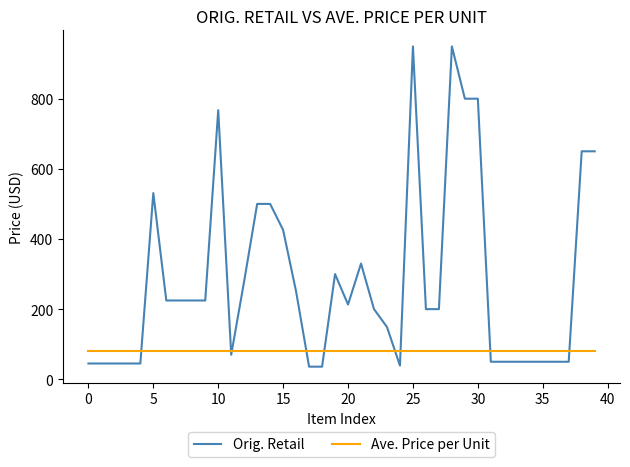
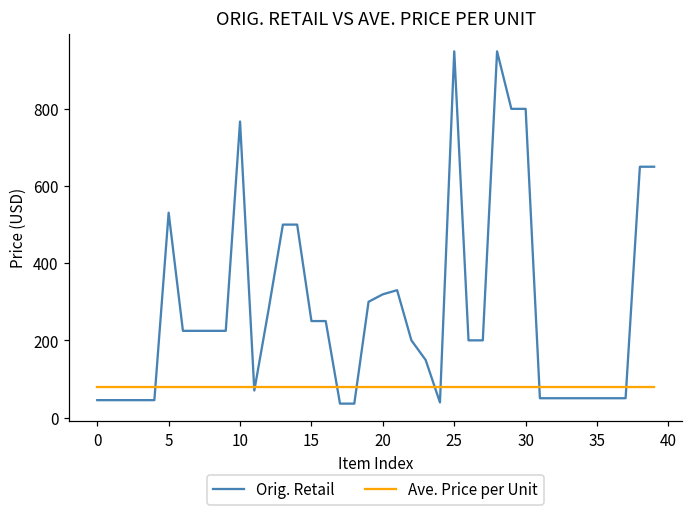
  {
    "Orig. Retail": {
      "0": 40,
      "5": 530,
      "10": 770,
-     "15": 430,
-     "20": 210,
+     "15": 250,
+     "20": 320,
      "25": 950,
      "30": 800,
      "35": 50
    },
    "Ave. Price per Unit": {
      "0": 80,
      "5": 80,
      "10": 80,
      "15": 80,
      "20": 80,
      "25": 80,
      "30": 80,
      "35": 80
    }
  }
